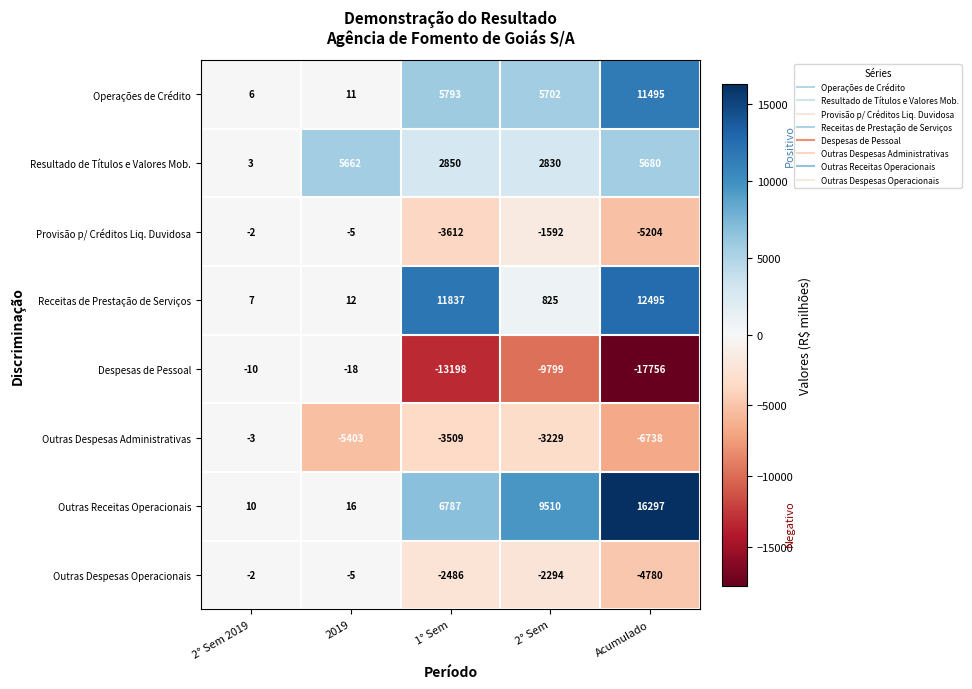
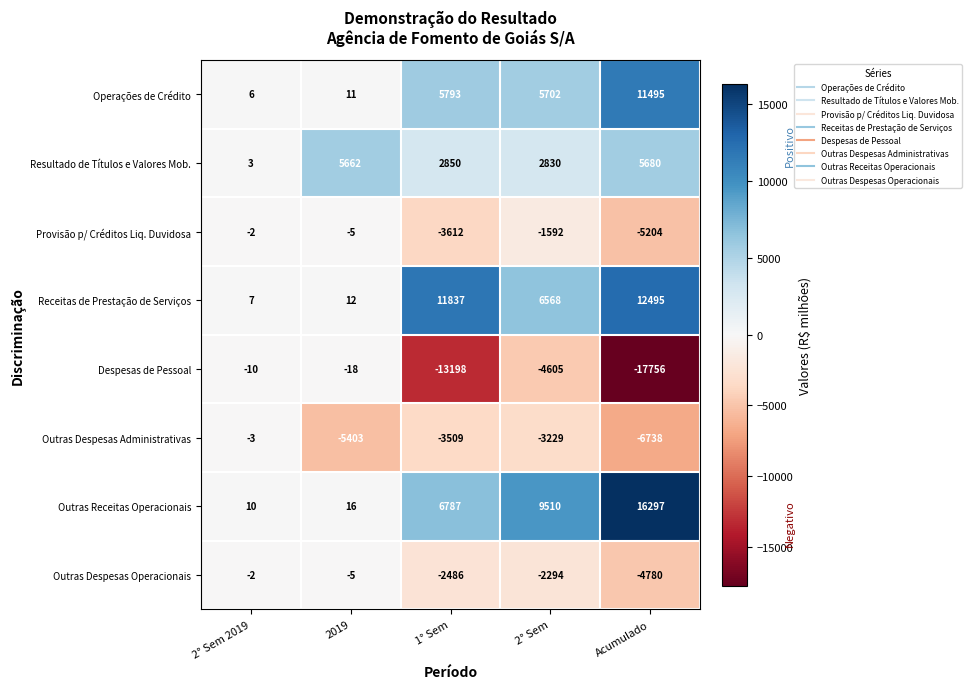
  {
    "Operações de Crédito": {
      "2° Sem 2019": 6,
      "2019": 11,
      "1° Sem": 5793,
      "2° Sem": 5702,
      "Acumulado": 11495
    },
    "Resultado de Títulos e Valores Mob.": {
      "2° Sem 2019": 3,
      "2019": 5662,
      "1° Sem": 2850,
      "2° Sem": 2830,
      "Acumulado": 5680
    },
    "Provisão p/ Créditos Liq. Duvidosa": {
      "2° Sem 2019": -2,
      "2019": -5,
      "1° Sem": -3612,
      "2° Sem": -1592,
      "Acumulado": -5204
    },
    "Receitas de Prestação de Serviços": {
      "2° Sem 2019": 7,
      "2019": 12,
      "1° Sem": 11837,
-     "2° Sem": 825,
+     "2° Sem": 6568,
      "Acumulado": 12495
    },
    "Despesas de Pessoal": {
      "2° Sem 2019": -10,
      "2019": -18,
      "1° Sem": -13198,
-     "2° Sem": -9799,
+     "2° Sem": -4605,
      "Acumulado": -17756
    },
    "Outras Despesas Administrativas": {
      "2° Sem 2019": -3,
      "2019": -5403,
      "1° Sem": -3509,
      "2° Sem": -3229,
      "Acumulado": -6738
    },
    "Outras Receitas Operacionais": {
      "2° Sem 2019": 10,
      "2019": 16,
      "1° Sem": 6787,
      "2° Sem": 9510,
      "Acumulado": 16297
    },
    "Outras Despesas Operacionais": {
      "2° Sem 2019": -2,
      "2019": -5,
      "1° Sem": -2486,
      "2° Sem": -2294,
      "Acumulado": -4780
    }
  }
